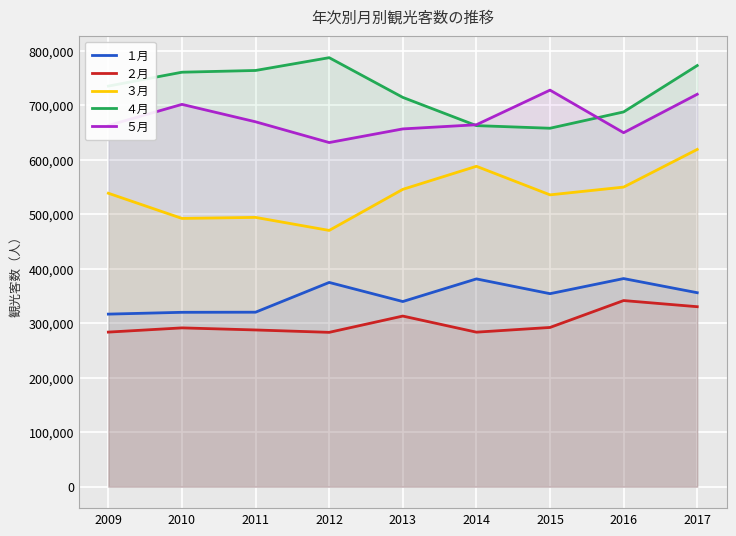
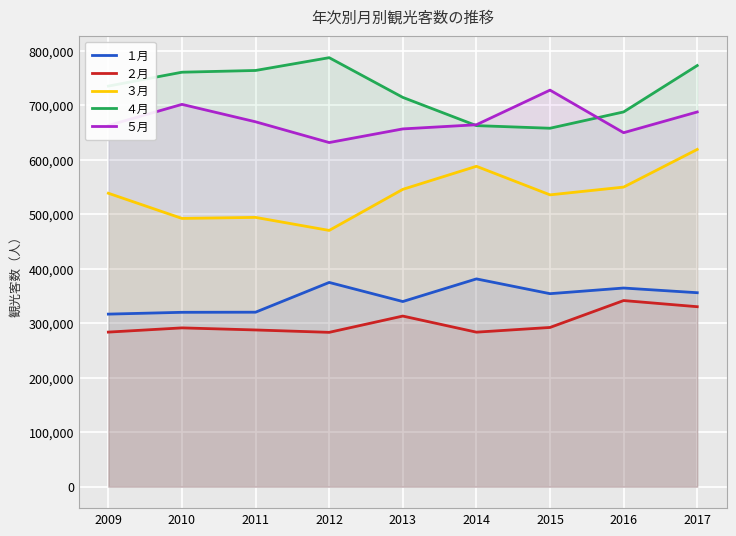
  {
    "１月": {
      "2009": "320,000",
      "2010": "320,000",
      "2011": "320,000",
      "2012": "370,000",
      "2013": "340,000",
      "2014": "380,000",
      "2015": "350,000",
-     "2016": "380,000",
+     "2016": "360,000",
      "2017": "360,000"
    },
    "２月": {
      "2009": "280,000",
      "2010": "290,000",
      "2011": "290,000",
      "2012": "280,000",
      "2013": "310,000",
      "2014": "280,000",
      "2015": "290,000",
      "2016": "340,000",
      "2017": "330,000"
    },
    "３月": {
      "2009": "540,000",
      "2010": "490,000",
      "2011": "490,000",
      "2012": "470,000",
      "2013": "550,000",
      "2014": "590,000",
      "2015": "540,000",
      "2016": "550,000",
      "2017": "620,000"
    },
    "４月": {
      "2010": "760,000",
      "2011": "760,000",
      "2012": "790,000",
      "2013": "710,000",
      "2015": "660,000",
      "2016": "690,000",
      "2017": "770,000"
    },
    "５月": {
      "2010": "700,000",
      "2011": "670,000",
      "2012": "630,000",
      "2013": "660,000",
      "2015": "730,000",
      "2016": "650,000",
-     "2017": "720,000"
+     "2017": "690,000"
    }
  }
